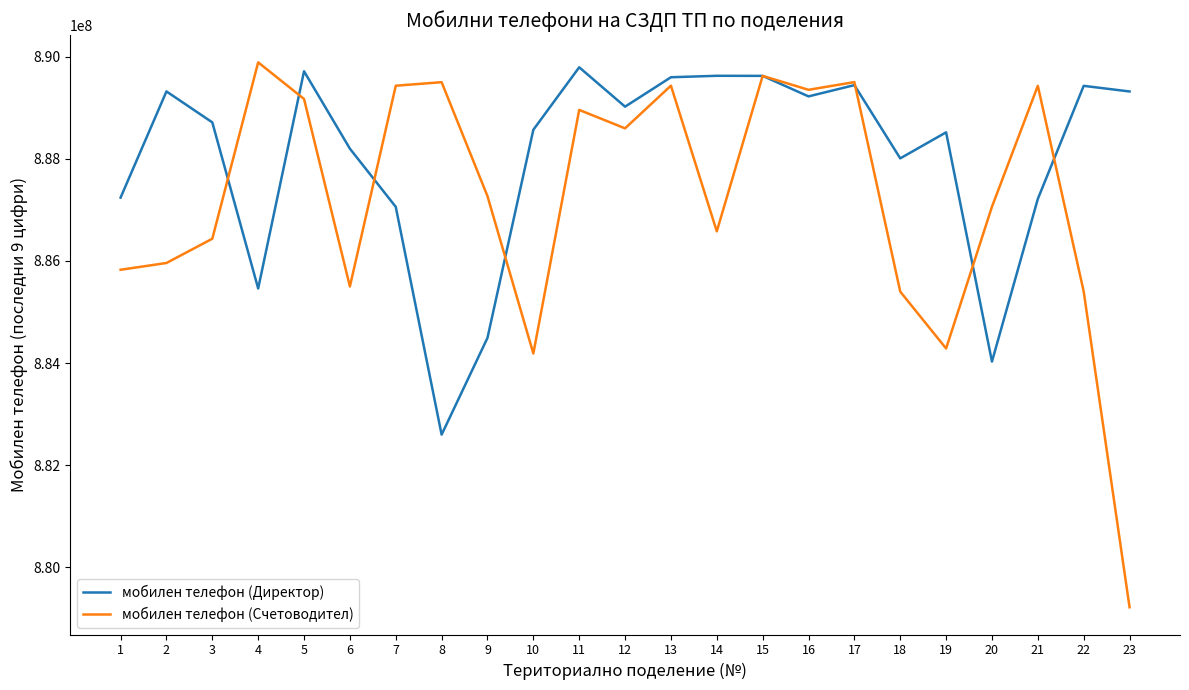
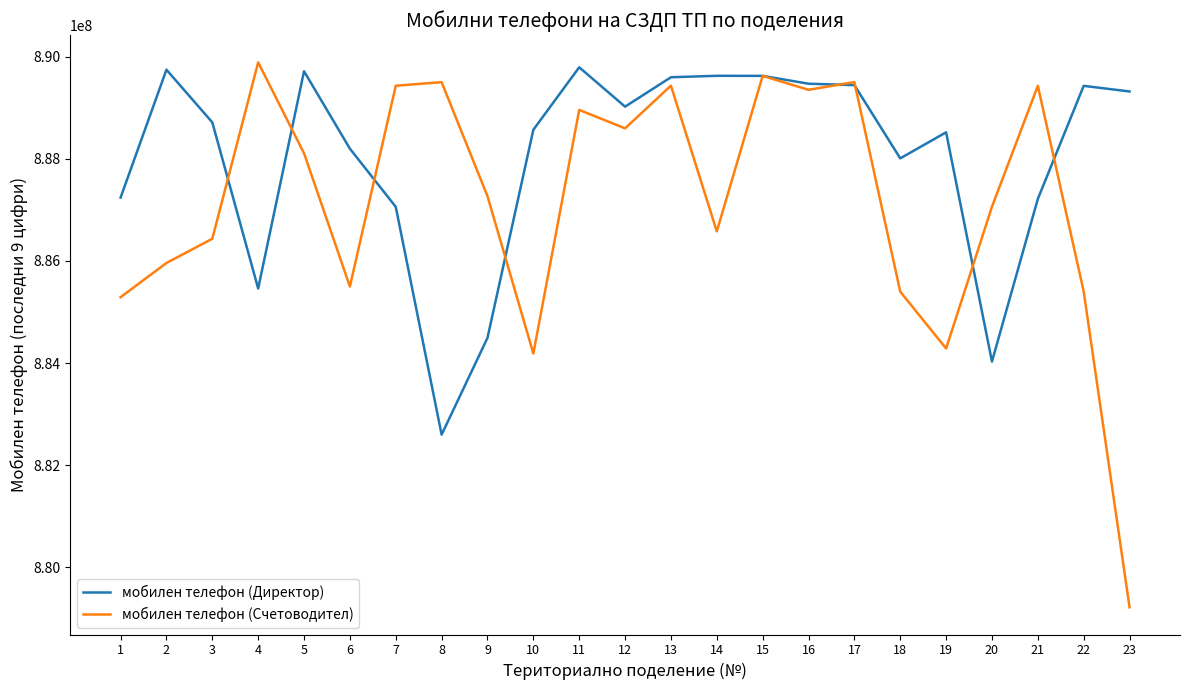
  {
    "мобилен телефон (Директор)": {
      "1": 887200000,
-     "2": 889300000,
+     "2": 889700000,
      "3": 888700000,
      "4": 885500000,
      "5": 889700000,
      "6": 888200000,
      "7": 887100000,
      "8": 882600000,
      "9": 884500000,
      "10": 888600000,
      "11": 889800000,
      "12": 889000000,
      "13": 889600000,
      "14": 889600000,
-     "16": 889200000,
+     "16": 889500000,
      "17": 889400000,
      "18": 888000000,
      "19": 888500000,
      "20": 884000000,
      "21": 887200000,
      "22": 889400000,
      "23": 889300000
    },
    "мобилен телефон (Счетоводител)": {
-     "1": 885800000,
+     "1": 885300000,
      "2": 886000000,
      "3": 886400000,
      "4": 889900000,
-     "5": 889200000,
+     "5": 888100000,
      "6": 885500000,
      "7": 889400000,
      "8": 889500000,
      "9": 887300000,
      "10": 884200000,
      "11": 889000000,
      "12": 888600000,
      "13": 889400000,
      "14": 886600000,
      "16": 889400000,
      "17": 889500000,
      "18": 885400000,
      "19": 884300000,
      "20": 887100000,
      "21": 889400000,
      "22": 885400000,
      "23": 879200000
    }
  }
